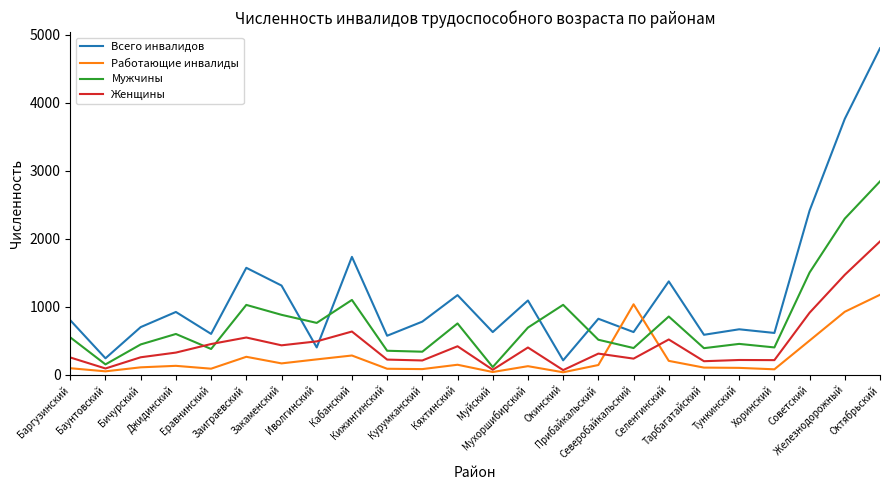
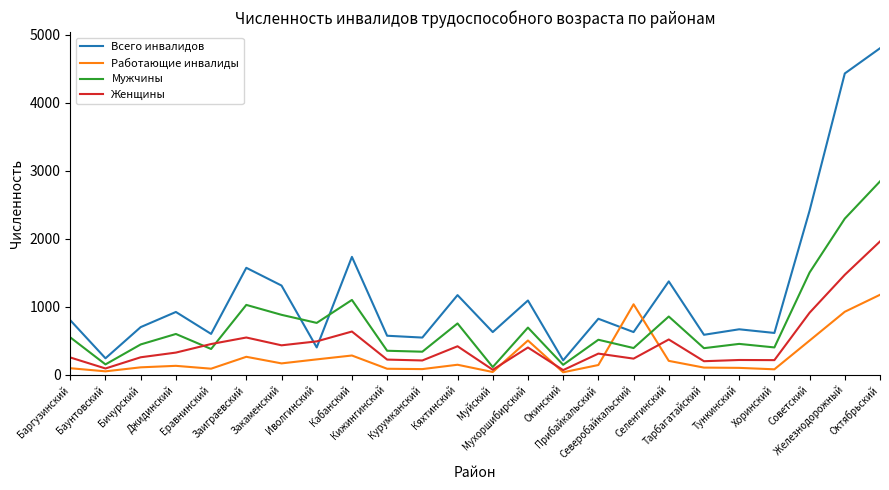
  {
    "Всего инвалидов": {
      "Баргузинский": 800,
      "Баунтовский": 200,
      "Бичурский": 700,
      "Джидинский": 900,
      "Еравнинский": 600,
      "Заиграевский": 1600,
      "Закаменский": 1300,
      "Иволгинский": 400,
      "Кабанский": 1700,
      "Кижингинский": 600,
-     "Курумканский": 800,
+     "Курумканский": 500,
      "Кяхтинский": 1200,
      "Муйский": 600,
      "Мухоршибирский": 1100,
      "Окинский": 200,
      "Прибайкальский": 800,
      "Северобайкальский": 600,
      "Селенгинский": 1400,
      "Тарбагатайский": 600,
      "Тункинский": 700,
      "Хоринский": 600,
      "Советский": 2400,
-     "Железнодорожный": 3800,
+     "Железнодорожный": 4400,
      "Октябрьский": 4800
    },
    "Работающие инвалиды": {
      "Баргузинский": 100,
      "Баунтовский": 0,
      "Бичурский": 100,
      "Джидинский": 100,
      "Еравнинский": 100,
      "Заиграевский": 300,
      "Закаменский": 200,
      "Иволгинский": 200,
      "Кабанский": 300,
      "Кижингинский": 100,
      "Курумканский": 100,
      "Кяхтинский": 100,
-     "Мухоршибирский": 100,
+     "Мухоршибирский": 500,
      "Прибайкальский": 100,
      "Северобайкальский": 1000,
      "Селенгинский": 200,
      "Тарбагатайский": 100,
      "Тункинский": 100,
      "Хоринский": 100,
      "Советский": 500,
      "Железнодорожный": 900,
      "Октябрьский": 1200
    },
    "Мужчины": {
      "Баргузинский": 500,
      "Баунтовский": 200,
      "Бичурский": 400,
      "Джидинский": 600,
      "Еравнинский": 400,
      "Заиграевский": 1000,
      "Закаменский": 900,
      "Иволгинский": 800,
      "Кабанский": 1100,
      "Кижингинский": 400,
      "Курумканский": 300,
      "Кяхтинский": 800,
      "Муйский": 100,
      "Мухоршибирский": 700,
-     "Окинский": 1000,
+     "Окинский": 100,
      "Прибайкальский": 500,
      "Северобайкальский": 400,
      "Селенгинский": 900,
      "Тарбагатайский": 400,
      "Тункинский": 500,
      "Хоринский": 400,
      "Советский": 1500,
      "Железнодорожный": 2300,
      "Октябрьский": 2800
    },
    "Женщины": {
      "Баргузинский": 300,
      "Баунтовский": 100,
      "Бичурский": 300,
      "Джидинский": 300,
      "Еравнинский": 500,
      "Заиграевский": 500,
      "Закаменский": 400,
      "Иволгинский": 500,
      "Кабанский": 600,
      "Кижингинский": 200,
      "Курумканский": 200,
      "Кяхтинский": 400,
      "Мухоршибирский": 400,
      "Прибайкальский": 300,
      "Северобайкальский": 200,
      "Селенгинский": 500,
      "Тарбагатайский": 200,
      "Тункинский": 200,
      "Хоринский": 200,
      "Советский": 900,
      "Железнодорожный": 1500,
      "Октябрьский": 2000
    }
  }
